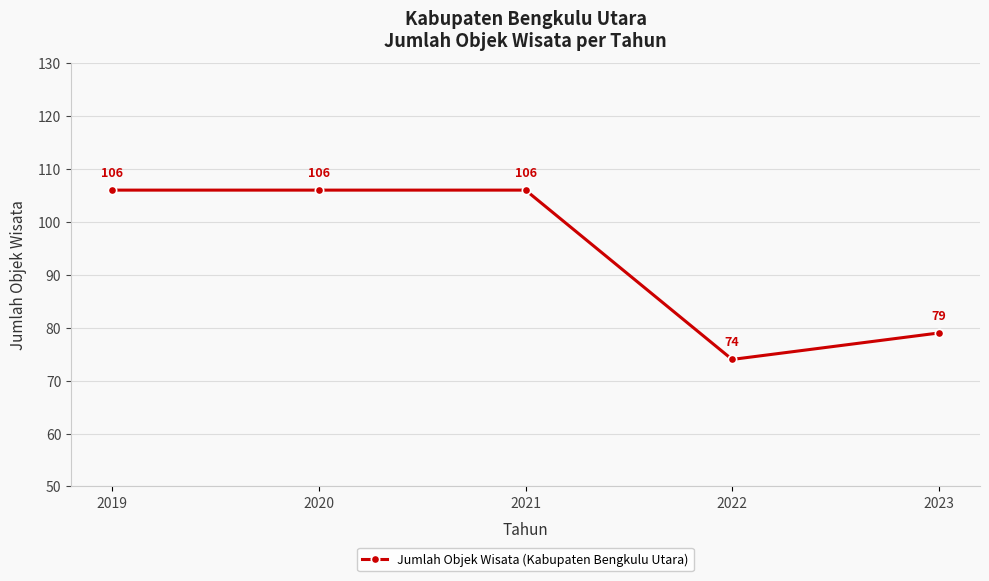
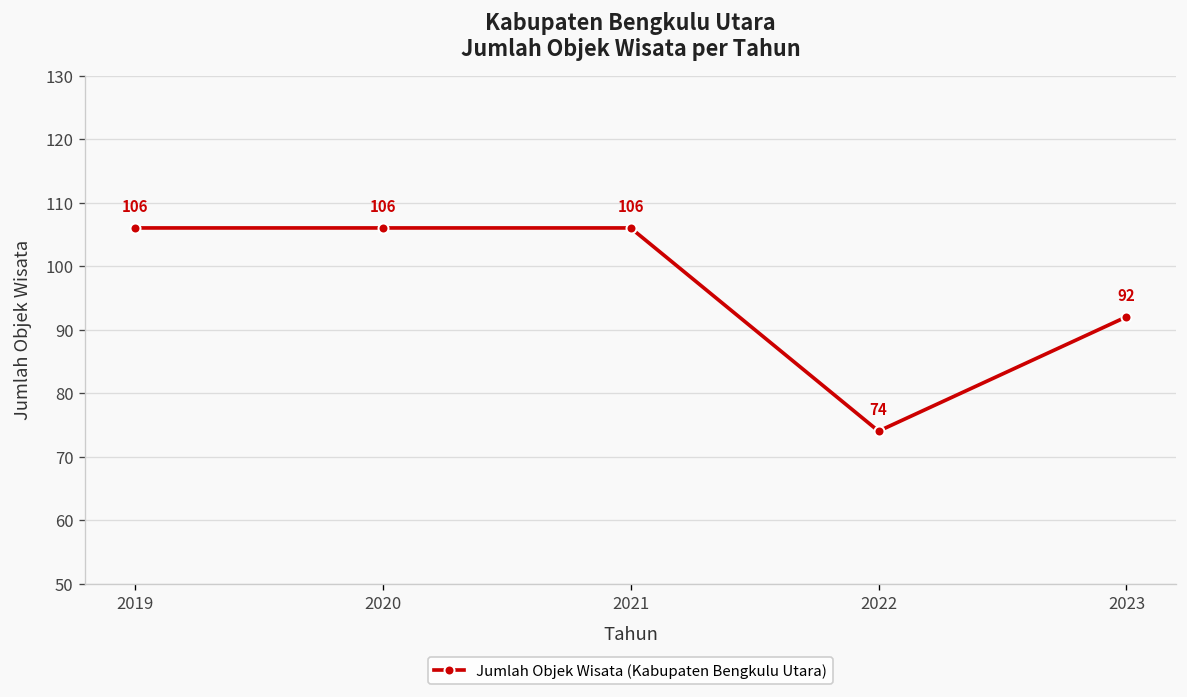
  {
    "2019": 106,
    "2020": 106,
    "2021": 106,
    "2022": 74,
-   "2023": 79
+   "2023": 92
  }
